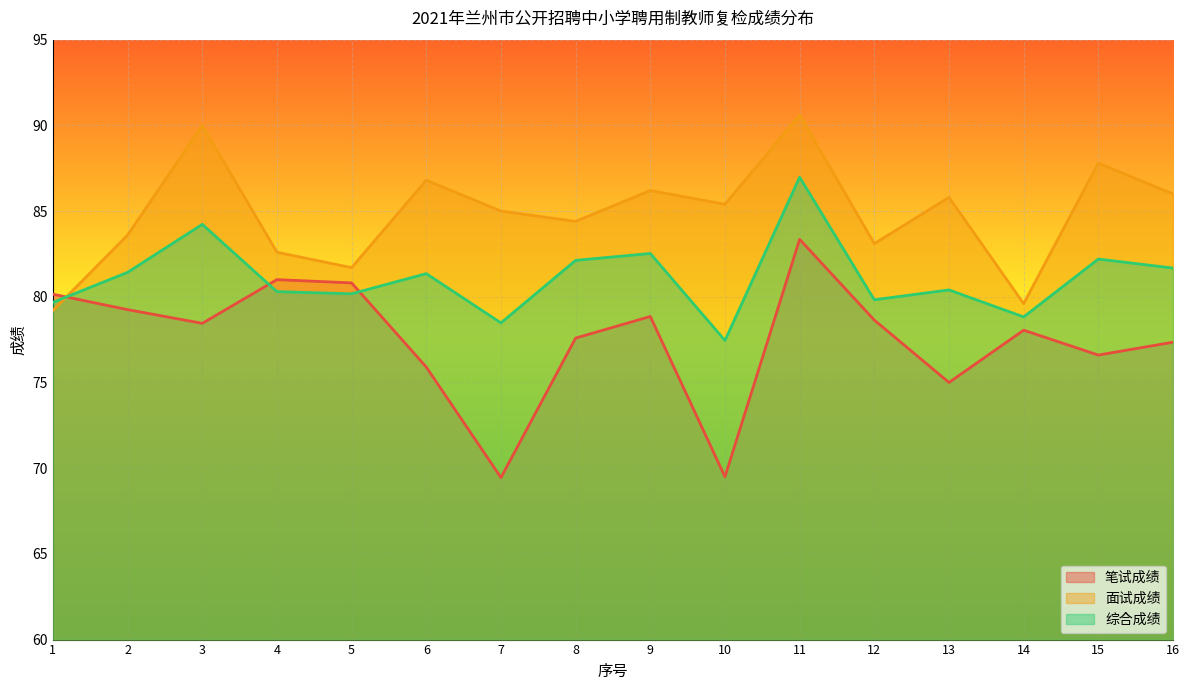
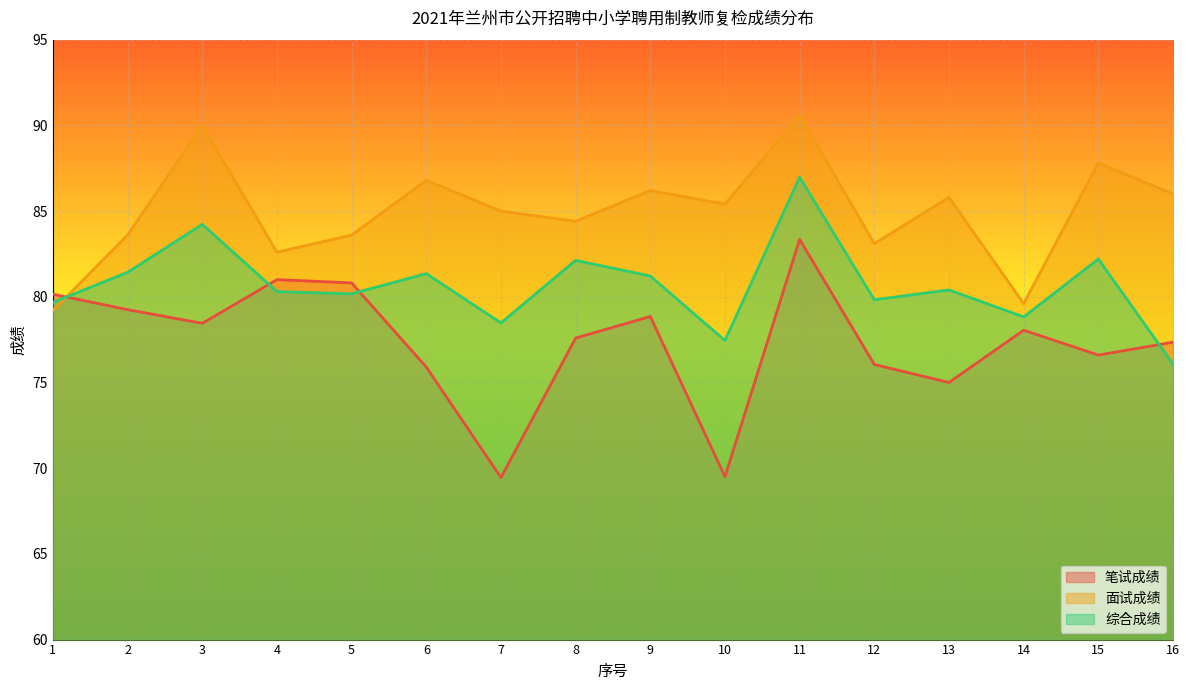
  {
    "笔试成绩": {
      "1": 80.2,
      "2": 79.3,
      "3": 78.5,
      "4": 81.0,
      "5": 80.8,
      "6": 75.9,
      "7": 69.5,
      "8": 77.6,
      "9": 78.9,
      "10": 69.5,
      "11": 83.4,
-     "12": 78.6,
+     "12": 76.1,
      "13": 75.0,
      "14": 78.1,
      "15": 76.6,
      "16": 77.4
    },
    "面试成绩": {
      "1": 79.2,
      "2": 83.6,
      "3": 90.0,
      "4": 82.6,
-     "5": 81.7,
+     "5": 83.6,
      "6": 86.8,
      "7": 85.0,
      "8": 84.4,
      "9": 86.2,
      "10": 85.4,
      "11": 90.6,
      "12": 83.1,
      "13": 85.8,
      "14": 79.6,
      "15": 87.8,
      "16": 86.0
    },
    "综合成绩": {
      "1": 79.7,
      "2": 81.4,
      "3": 84.2,
      "4": 80.3,
      "5": 80.2,
      "6": 81.4,
      "7": 78.5,
      "8": 82.1,
-     "9": 82.5,
+     "9": 81.2,
      "10": 77.5,
      "11": 87.0,
      "12": 79.8,
      "13": 80.4,
      "14": 78.8,
      "15": 82.2,
-     "16": 81.7
+     "16": 76.1
    }
  }
